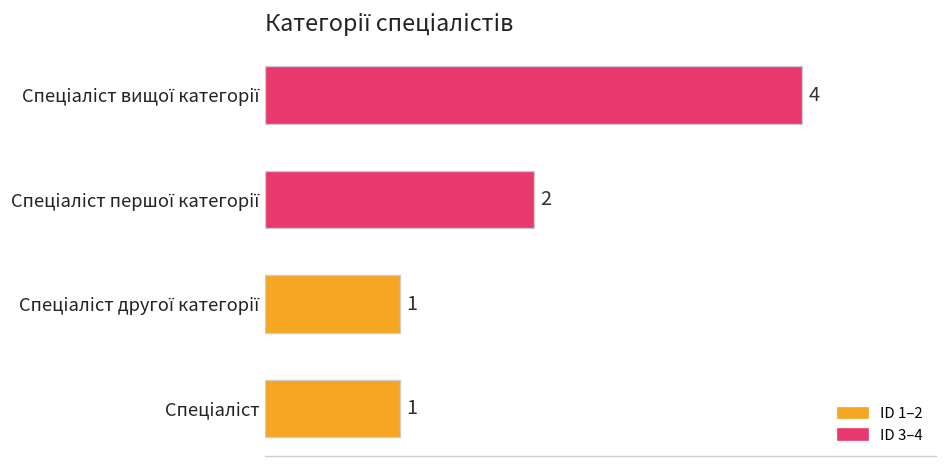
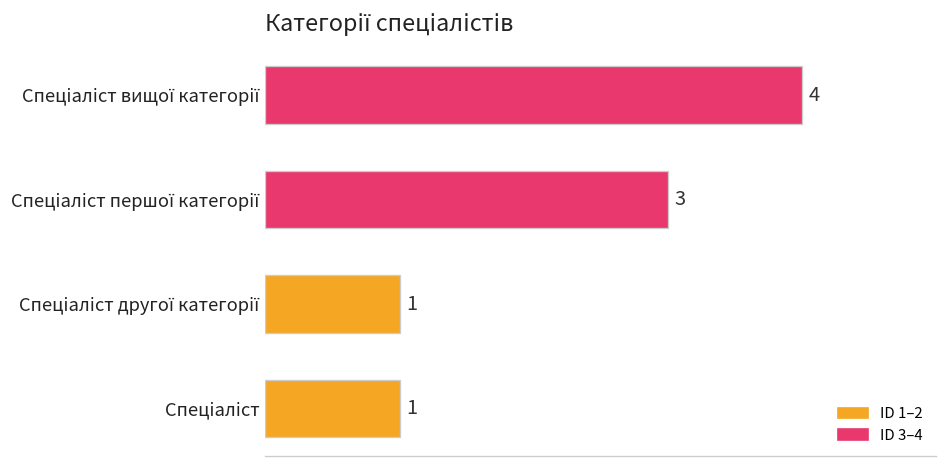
  {
    "Спеціаліст вищої категорії": 4,
-   "Спеціаліст першої категорії": 2,
+   "Спеціаліст першої категорії": 3,
    "Спеціаліст другої категорії": 1,
    "Спеціаліст": 1
  }
